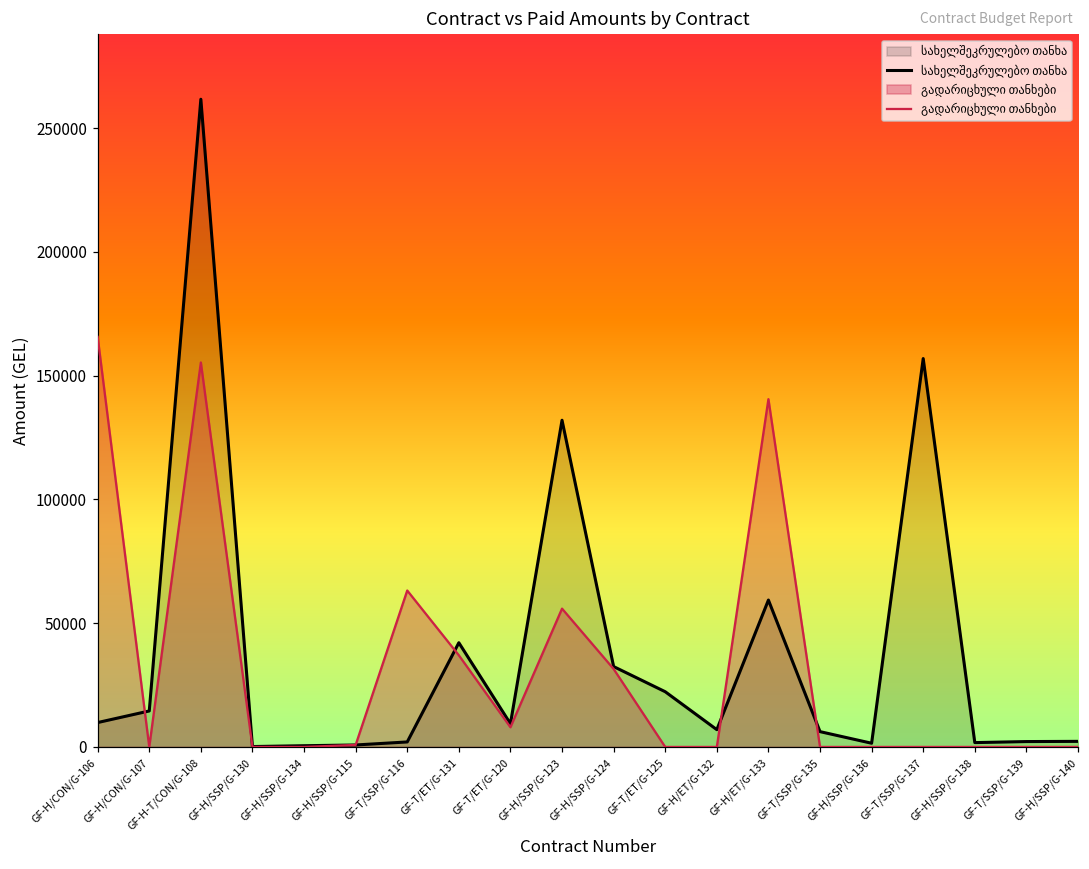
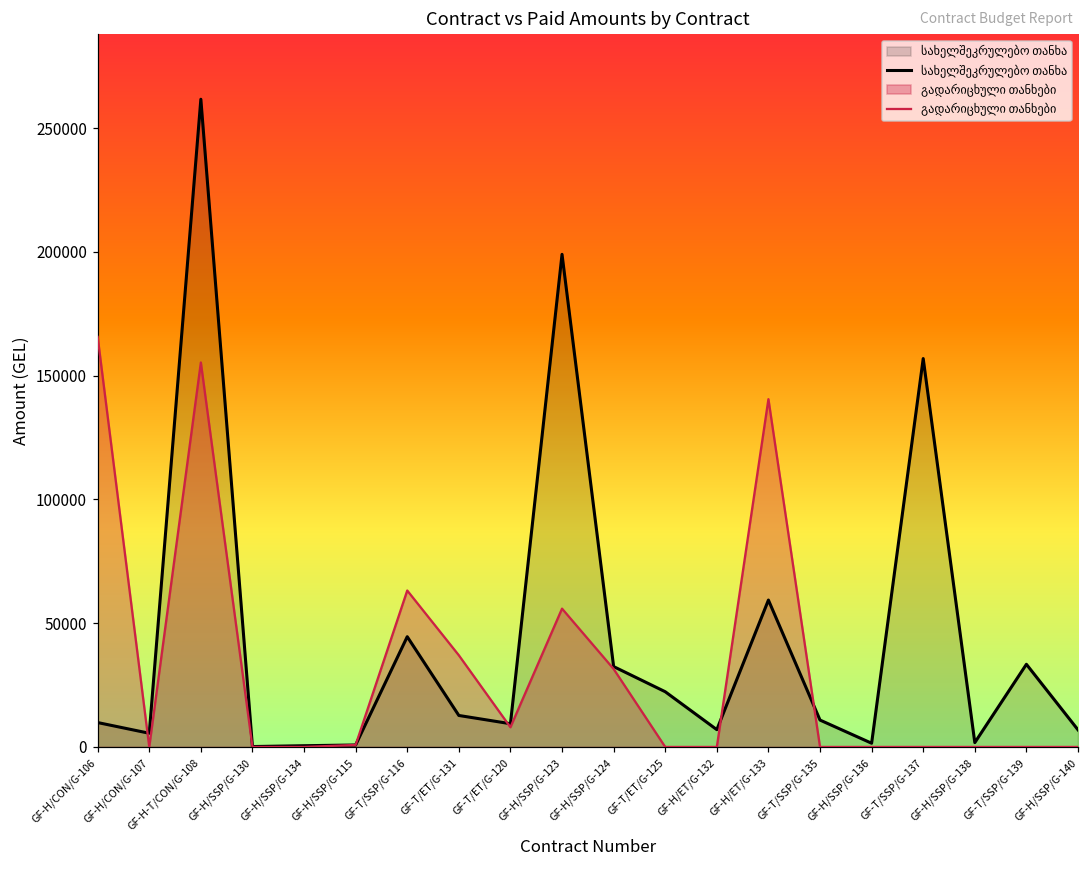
  {
    "სახელშეკრულებო თანხა": {
      "GF-H/CON/G-106": 10000,
-     "GF-H/CON/G-107": 15000,
+     "GF-H/CON/G-107": 6000,
      "GF-H-T/CON/G-108": 262000,
-     "GF-T/SSP/G-116": 2000,
-     "GF-T/ET/G-131": 42000,
+     "GF-T/SSP/G-116": 45000,
+     "GF-T/ET/G-131": 13000,
      "GF-T/ET/G-120": 9000,
-     "GF-H/SSP/G-123": 132000,
+     "GF-H/SSP/G-123": 199000,
      "GF-T/ET/G-125": 22000,
      "GF-H/ET/G-132": 7000,
      "GF-H/ET/G-133": 59000,
-     "GF-T/SSP/G-135": 6000,
+     "GF-T/SSP/G-135": 11000,
      "GF-H/SSP/G-136": 2000,
      "GF-T/SSP/G-137": 157000,
      "GF-H/SSP/G-138": 2000,
-     "GF-T/SSP/G-139": 2000,
-     "GF-H/SSP/G-140": 2000
+     "GF-T/SSP/G-139": 33000,
+     "GF-H/SSP/G-140": 7000
    },
    "გადარიცხული თანხები": {
      "GF-H/CON/G-106": 166000,
      "GF-H/CON/G-107": 0,
      "GF-H-T/CON/G-108": 155000,
      "GF-T/SSP/G-116": 63000,
      "GF-T/ET/G-131": 37000,
      "GF-T/ET/G-120": 8000,
      "GF-H/SSP/G-123": 56000,
      "GF-T/ET/G-125": 0,
      "GF-H/ET/G-132": 0,
      "GF-H/ET/G-133": 141000,
      "GF-T/SSP/G-135": 0,
      "GF-H/SSP/G-136": 0,
      "GF-T/SSP/G-137": 0,
      "GF-H/SSP/G-138": 0,
      "GF-T/SSP/G-139": 0,
      "GF-H/SSP/G-140": 0
    }
  }
